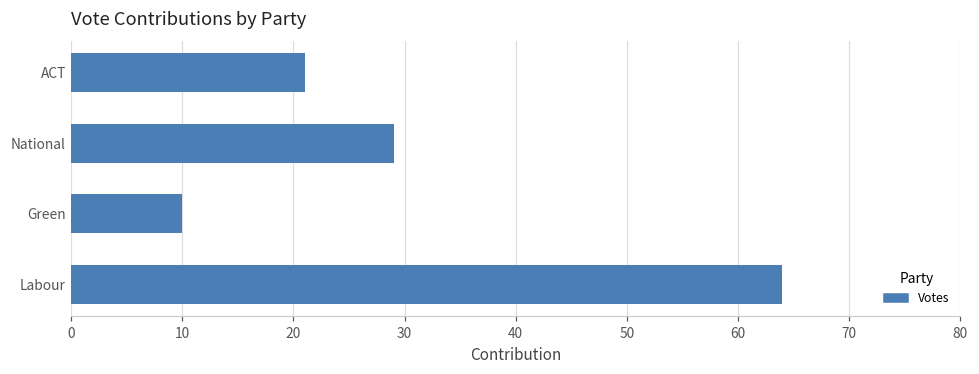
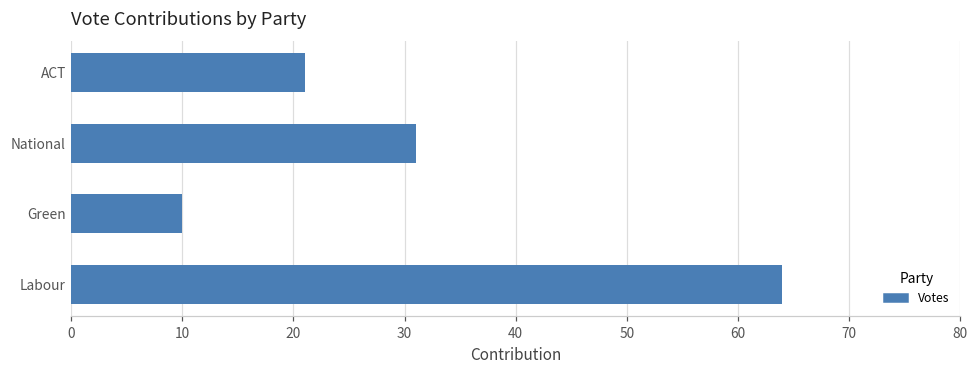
  {
    "ACT": 21,
-   "National": 29,
+   "National": 31,
    "Green": 10,
    "Labour": 64
  }
